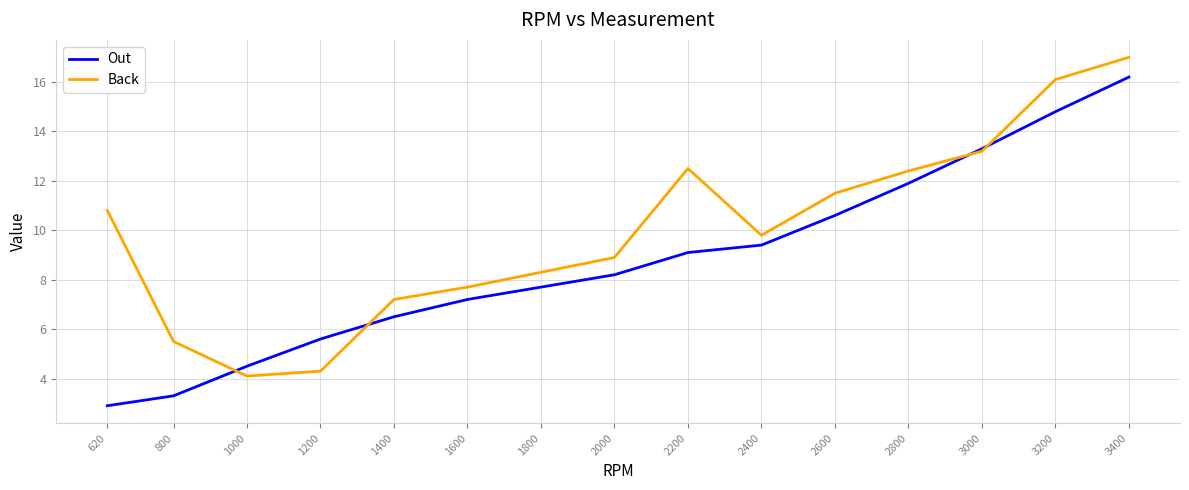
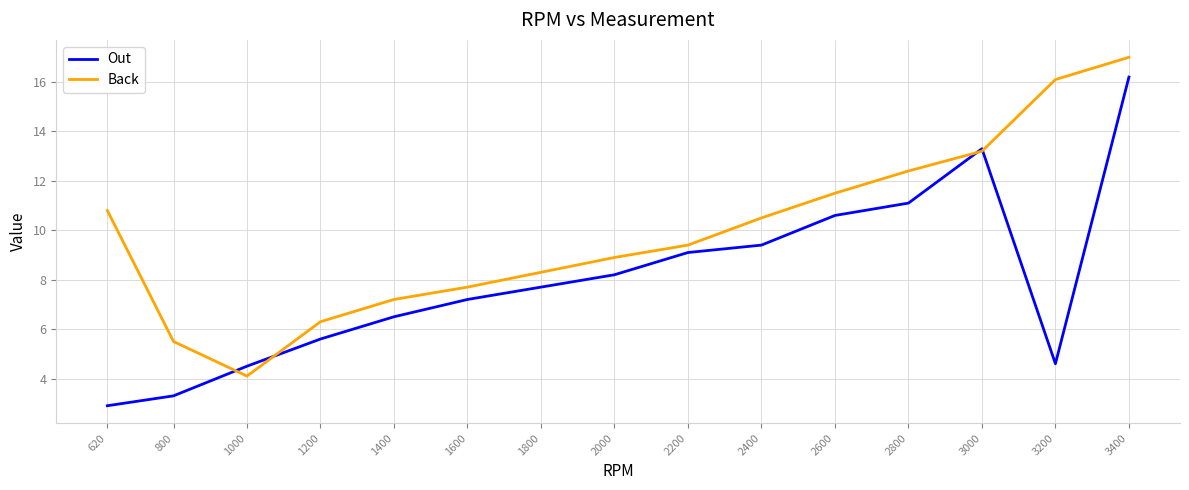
  {
    "Out": {
      "620": 2.9,
      "800": 3.3,
      "1000": 4.5,
      "1200": 5.6,
      "1400": 6.5,
      "1600": 7.2,
      "1800": 7.7,
      "2000": 8.2,
      "2200": 9.1,
      "2400": 9.4,
      "2600": 10.6,
-     "2800": 11.9,
-     "3200": 14.8,
+     "2800": 11.1,
+     "3200": 4.6,
      "3400": 16.2
    },
    "Back": {
      "620": 10.8,
      "800": 5.5,
      "1000": 4.1,
-     "1200": 4.3,
+     "1200": 6.3,
      "1400": 7.2,
      "1600": 7.7,
      "1800": 8.3,
      "2000": 8.9,
-     "2200": 12.5,
-     "2400": 9.8,
+     "2200": 9.4,
+     "2400": 10.5,
      "2600": 11.5,
      "2800": 12.4,
      "3200": 16.1,
      "3400": 17.0
    }
  }
